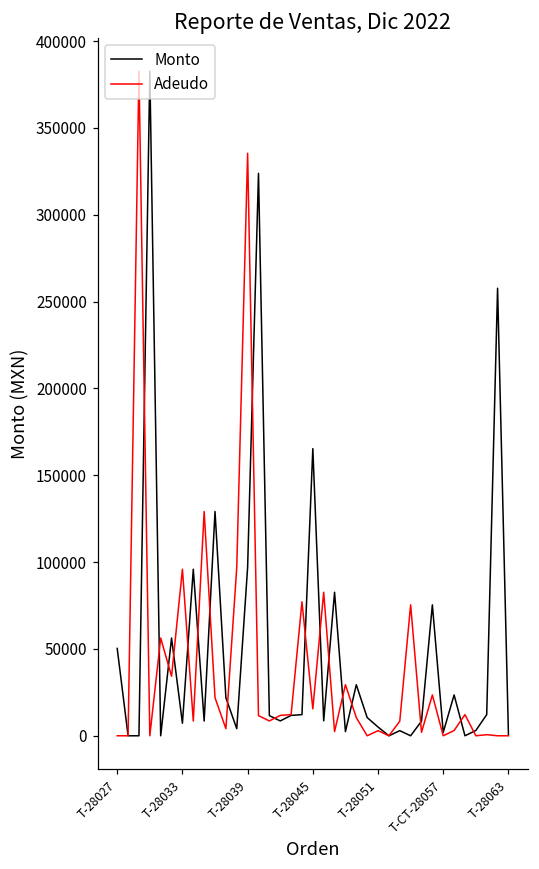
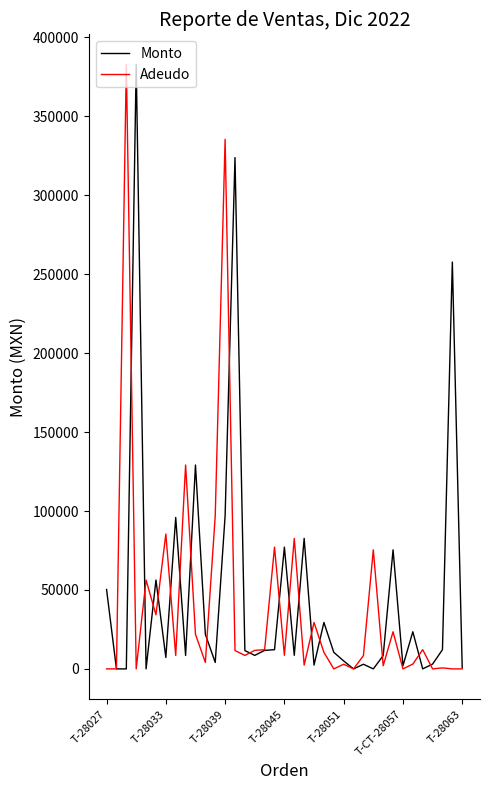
  {
    "Monto": {
      "T-28027": 50000,
      "T-28033": 7000,
      "T-28039": 97000,
-     "T-28045": 165000,
+     "T-28045": 77000,
      "T-28051": 5000,
      "T-CT-28057": 2000
    },
    "Adeudo": {
      "T-28027": 0,
-     "T-28033": 96000,
+     "T-28033": 85000,
      "T-28039": 335000,
-     "T-28045": 16000,
+     "T-28045": 9000,
      "T-28051": 3000,
      "T-CT-28057": 0
    }
  }
